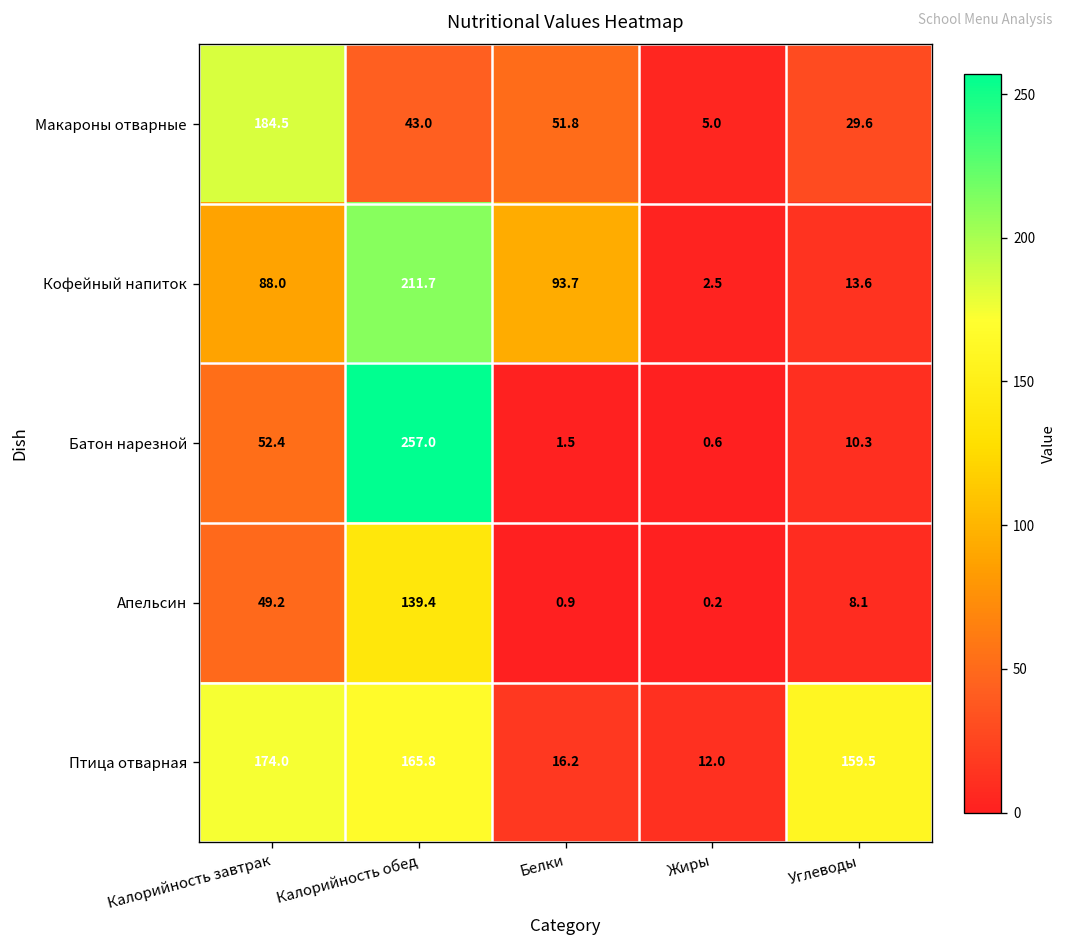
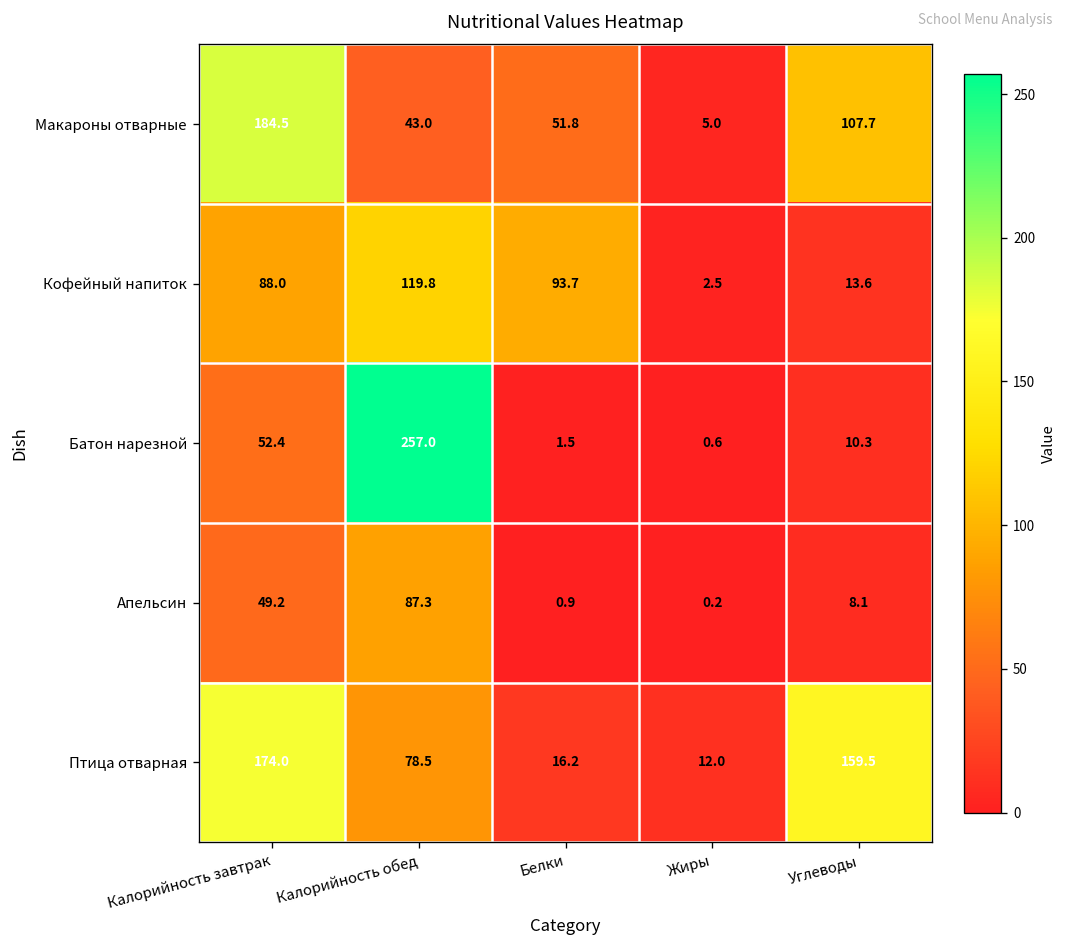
  {
    "Макароны отварные": {
      "Калорийность завтрак": 184.5,
      "Калорийность обед": 43.0,
      "Белки": 51.8,
      "Жиры": 5.0,
-     "Углеводы": 29.6
+     "Углеводы": 107.7
    },
    "Кофейный напиток": {
      "Калорийность завтрак": 88.0,
-     "Калорийность обед": 211.7,
+     "Калорийность обед": 119.8,
      "Белки": 93.7,
      "Жиры": 2.5,
      "Углеводы": 13.6
    },
    "Батон нарезной": {
      "Калорийность завтрак": 52.4,
      "Калорийность обед": 257.0,
      "Белки": 1.5,
      "Жиры": 0.6,
      "Углеводы": 10.3
    },
    "Апельсин": {
      "Калорийность завтрак": 49.2,
-     "Калорийность обед": 139.4,
+     "Калорийность обед": 87.3,
      "Белки": 0.9,
      "Жиры": 0.2,
      "Углеводы": 8.1
    },
    "Птица отварная": {
      "Калорийность завтрак": 174.0,
-     "Калорийность обед": 165.8,
+     "Калорийность обед": 78.5,
      "Белки": 16.2,
      "Жиры": 12.0,
      "Углеводы": 159.5
    }
  }
